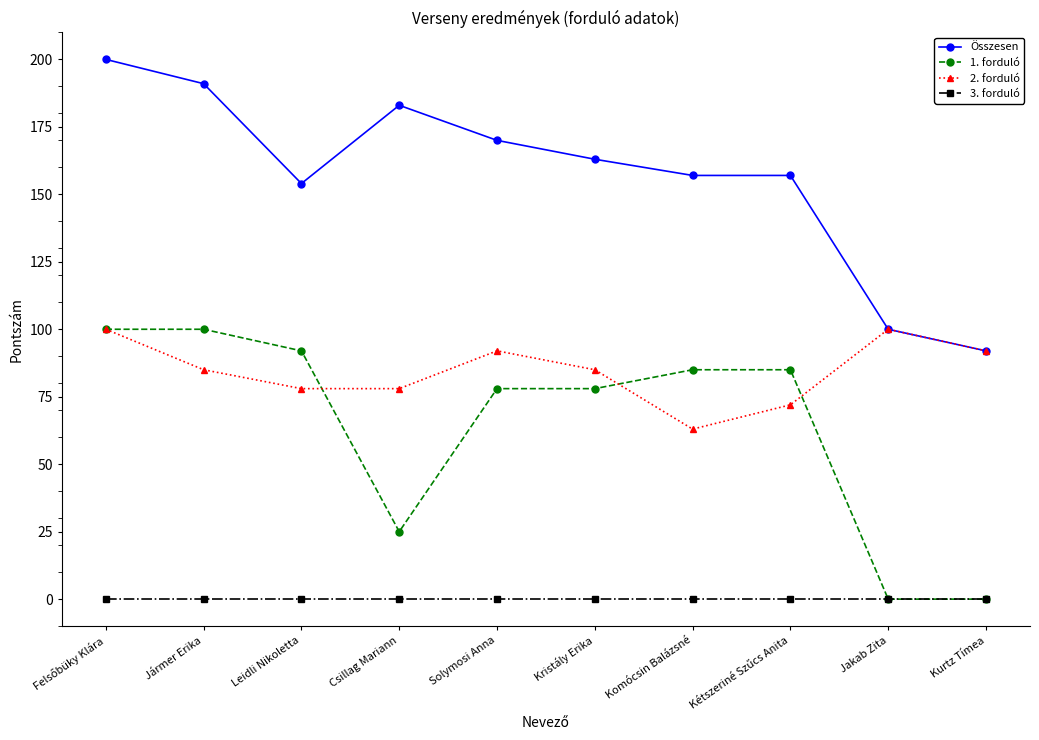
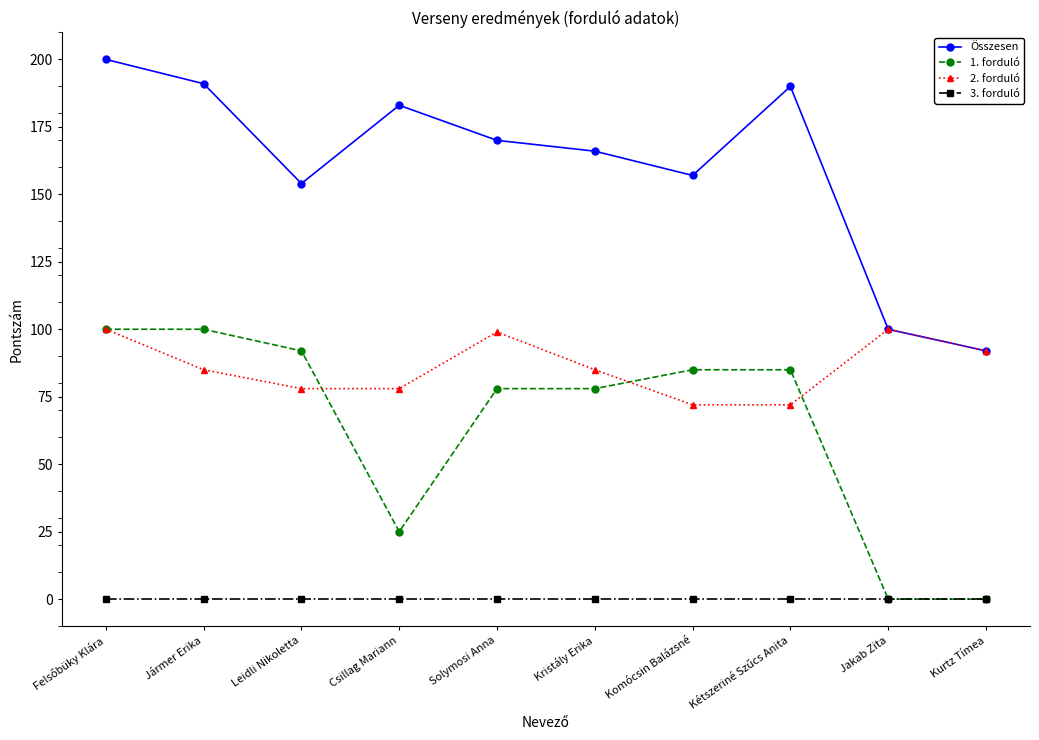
  {
    "Összesen": {
      "Felsőbüky Klára": 200,
      "Jármer Erika": 191,
      "Leidli Nikoletta": 154,
      "Csillag Mariann": 183,
      "Solymosi Anna": 170,
-     "Kristály Erika": 163,
+     "Kristály Erika": 166,
      "Komócsin Balázsné": 157,
-     "Kétszeriné Szűcs Anita": 157
+     "Kétszeriné Szűcs Anita": 190
    },
    "1. forduló": {
      "Jármer Erika": 100,
      "Leidli Nikoletta": 92,
      "Csillag Mariann": 25,
      "Solymosi Anna": 78,
      "Kristály Erika": 78,
      "Komócsin Balázsné": 85,
      "Kétszeriné Szűcs Anita": 85
    },
    "2. forduló": {
      "Jármer Erika": 85,
      "Leidli Nikoletta": 78,
      "Csillag Mariann": 78,
-     "Solymosi Anna": 92,
+     "Solymosi Anna": 99,
      "Kristály Erika": 85,
-     "Komócsin Balázsné": 63,
+     "Komócsin Balázsné": 72,
      "Kétszeriné Szűcs Anita": 72
    },
    "3. forduló": {
      "Felsőbüky Klára": 0,
      "Jármer Erika": 0,
      "Leidli Nikoletta": 0,
      "Csillag Mariann": 0,
      "Solymosi Anna": 0,
      "Kristály Erika": 0,
      "Komócsin Balázsné": 0,
      "Kétszeriné Szűcs Anita": 0
    }
  }
